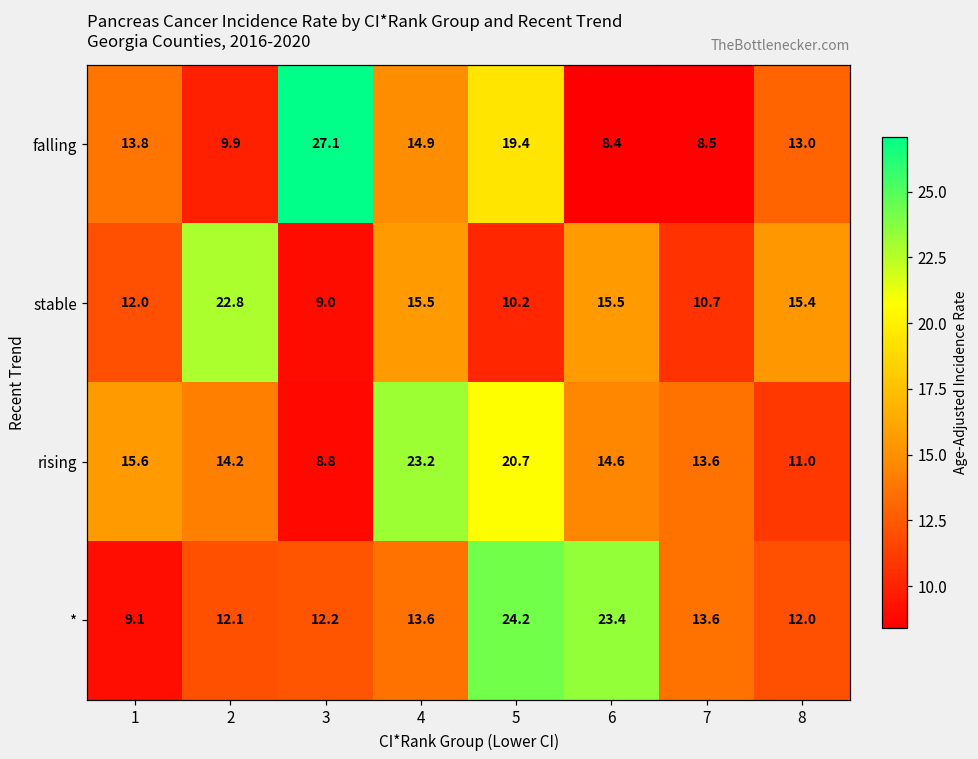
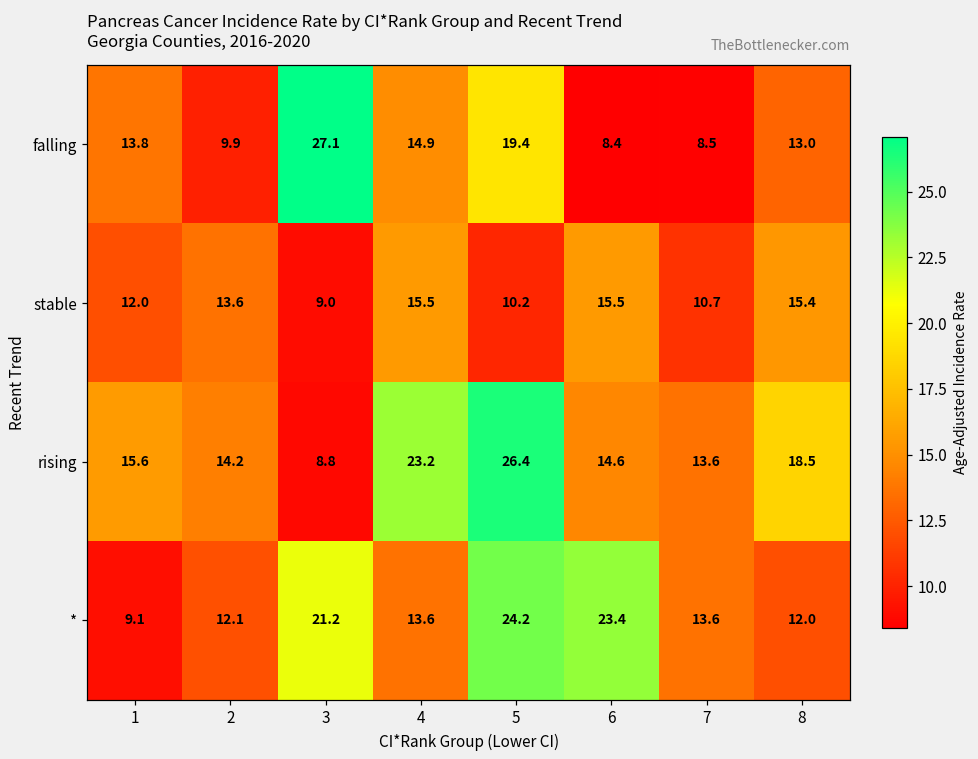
  {
    "falling": {
      "1": 13.8,
      "2": 9.9,
      "3": 27.1,
      "4": 14.9,
      "5": 19.4,
      "6": 8.4,
      "7": 8.5,
      "8": 13.0
    },
    "stable": {
      "1": 12.0,
-     "2": 22.8,
+     "2": 13.6,
      "3": 9.0,
      "4": 15.5,
      "5": 10.2,
      "6": 15.5,
      "7": 10.7,
      "8": 15.4
    },
    "rising": {
      "1": 15.6,
      "2": 14.2,
      "3": 8.8,
      "4": 23.2,
-     "5": 20.7,
+     "5": 26.4,
      "6": 14.6,
      "7": 13.6,
-     "8": 11.0
+     "8": 18.5
    },
    "*": {
      "1": 9.1,
      "2": 12.1,
-     "3": 12.2,
+     "3": 21.2,
      "4": 13.6,
      "5": 24.2,
      "6": 23.4,
      "7": 13.6,
      "8": 12.0
    }
  }
